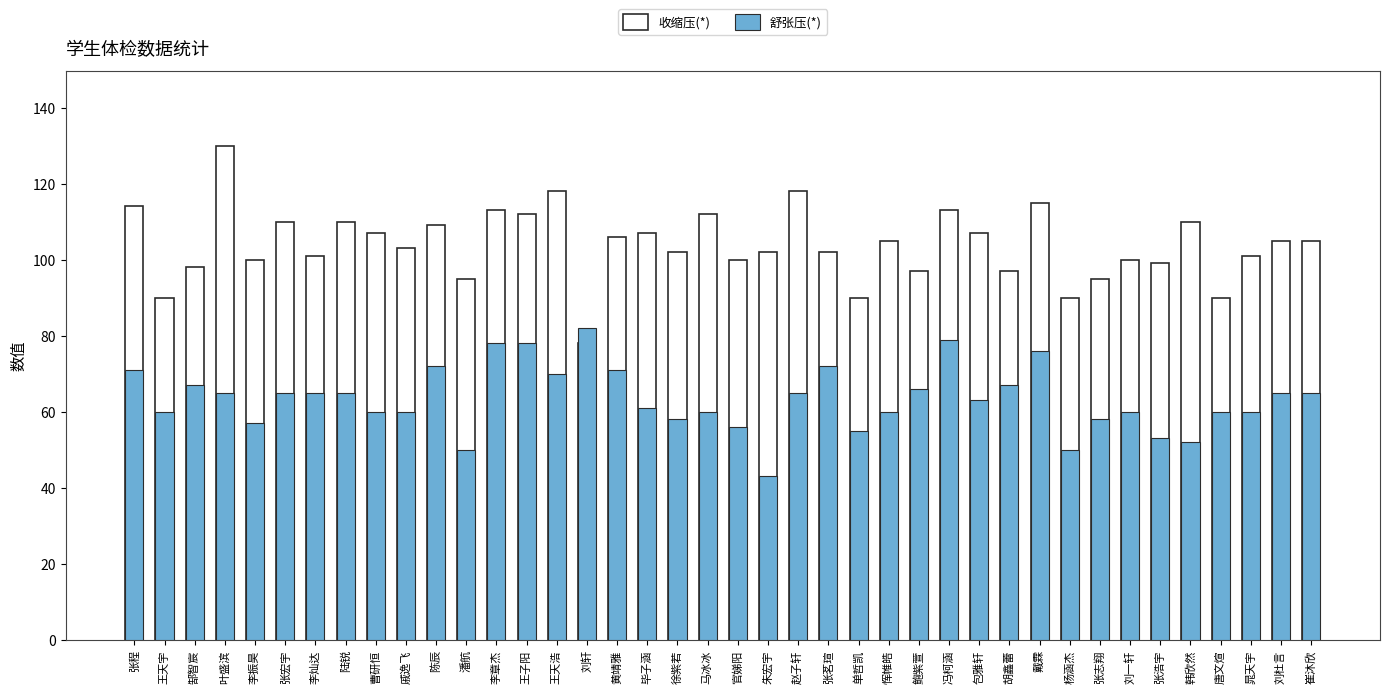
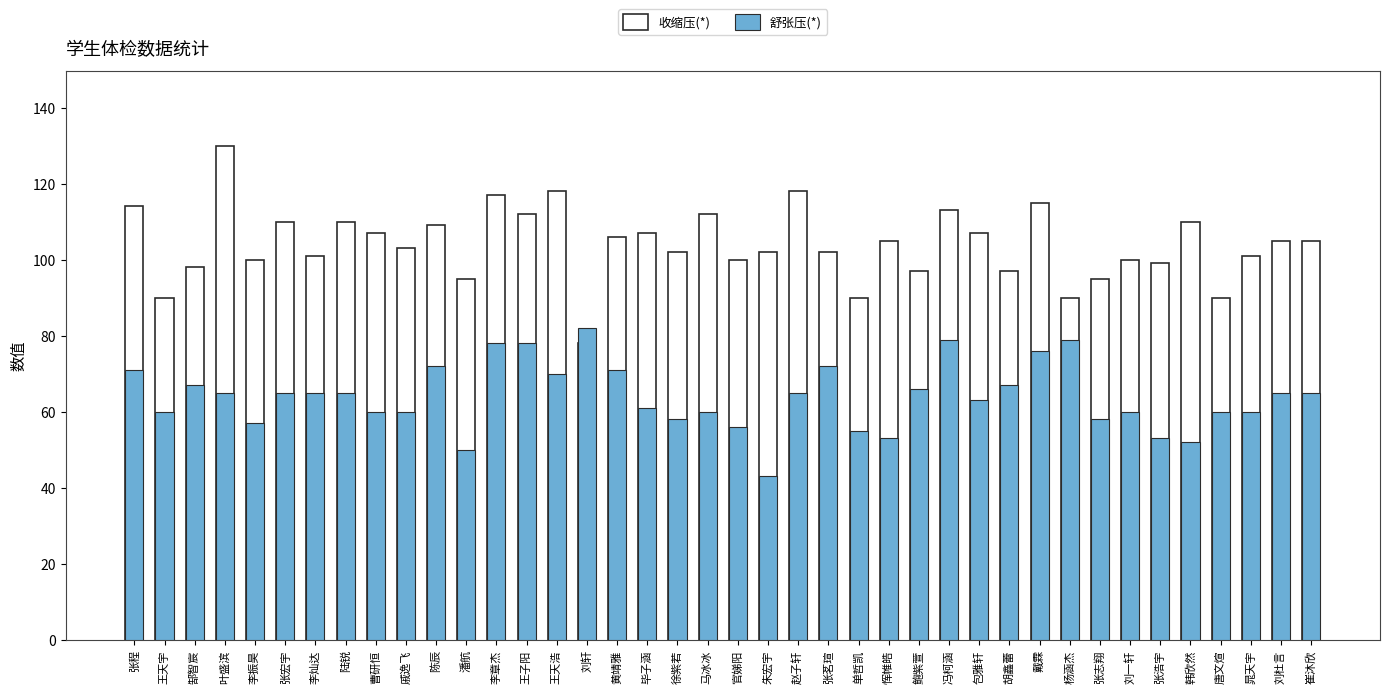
  {
    "收缩压(*)": {
      "张程": 114,
      "王天宇": 90,
      "郜智宸": 98,
      "叶盛滨": 130,
      "李振昊": 100,
      "张宏宇": 110,
      "李灿达": 101,
      "陆锐": 110,
      "曹研恒": 107,
      "戚逸飞": 103,
      "陈辰": 109,
      "潘航": 95,
-     "李章杰": 113,
+     "李章杰": 117,
      "王子阳": 112,
      "王天浩": 118,
      "黄靖雅": 106,
      "毕子涵": 107,
      "徐紫若": 102,
      "马冰冰": 112,
      "官娣阳": 100,
      "朱宏宇": 102,
      "赵子轩": 118,
      "张茗瑄": 102,
      "单哲凯": 90,
      "恽帷皓": 105,
      "鲍紫萱": 97,
      "冯柯涵": 113,
      "包雅轩": 107,
      "胡鑫蕾": 97,
      "戴霖": 115,
      "杨涵杰": 90,
      "张志翔": 95,
      "刘一轩": 100,
      "张浩宇": 99,
      "韩欣然": 110,
      "唐文煊": 90,
      "晁天宇": 101,
      "刘杜言": 105,
      "崔沐欣": 105
    },
    "舒张压(*)": {
      "刘轩": 82,
-     "恽帷皓": 60,
-     "杨涵杰": 50
+     "恽帷皓": 53,
+     "杨涵杰": 79
    }
  }
